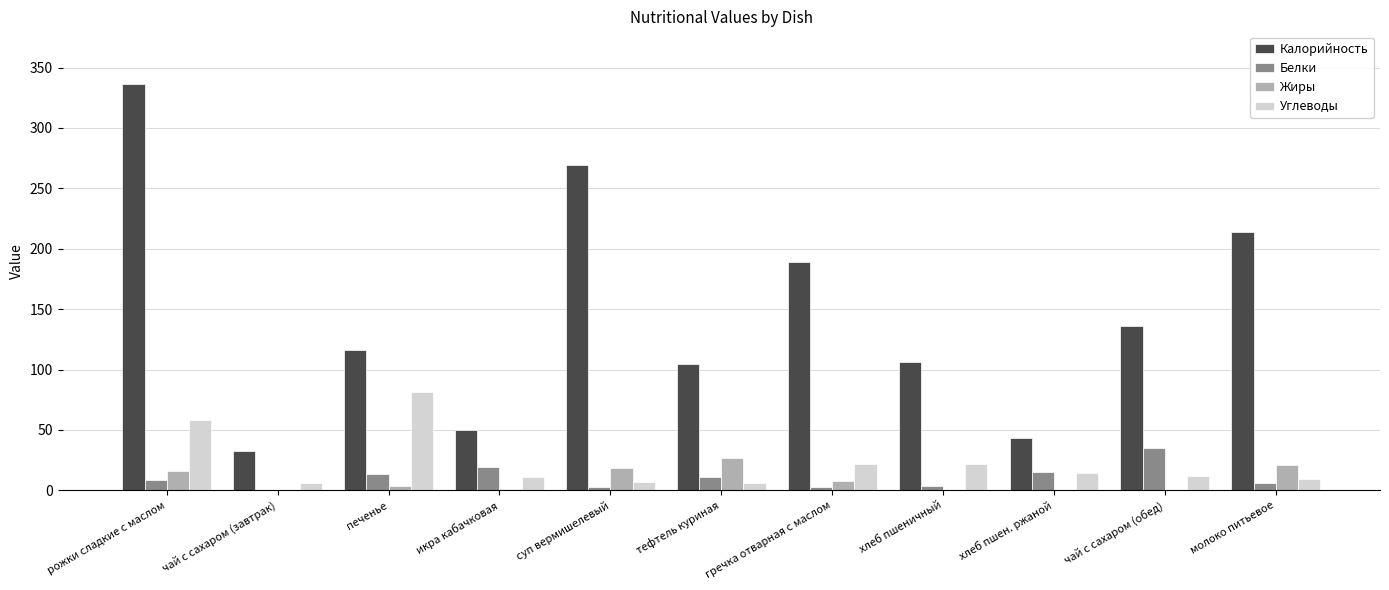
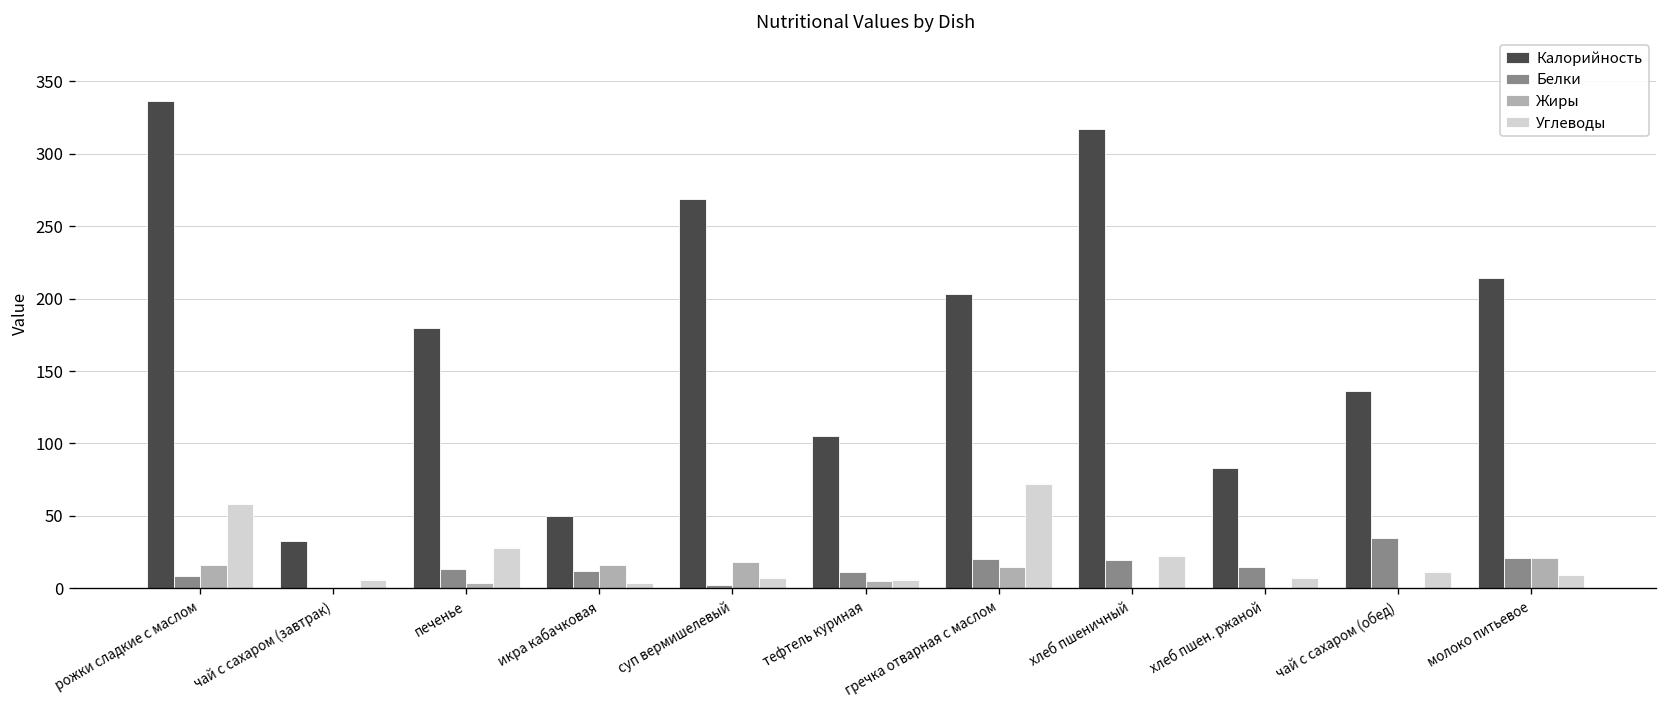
  {
    "Калорийность": {
      "рожки сладкие с маслом": 336,
      "чай с сахаром (завтрак)": 33,
-     "печенье": 116,
+     "печенье": 180,
      "икра кабачковая": 50,
      "суп вермишелевый": 269,
      "тефтель куриная": 105,
-     "гречка отварная с маслом": 189,
-     "хлеб пшеничный": 106,
-     "хлеб пшен. ржаной": 43,
+     "гречка отварная с маслом": 203,
+     "хлеб пшеничный": 317,
+     "хлеб пшен. ржаной": 83,
      "чай с сахаром (обед)": 136,
      "молоко питьевое": 214
    },
    "Белки": {
      "рожки сладкие с маслом": 9,
      "чай с сахаром (завтрак)": 0,
      "печенье": 14,
-     "икра кабачковая": 19,
+     "икра кабачковая": 12,
      "суп вермишелевый": 2,
      "тефтель куриная": 11,
-     "гречка отварная с маслом": 3,
-     "хлеб пшеничный": 3,
+     "гречка отварная с маслом": 20,
+     "хлеб пшеничный": 20,
      "хлеб пшен. ржаной": 15,
      "чай с сахаром (обед)": 35,
-     "молоко питьевое": 6
+     "молоко питьевое": 21
    },
    "Жиры": {
      "рожки сладкие с маслом": 16,
      "чай с сахаром (завтрак)": 0,
      "печенье": 4,
-     "икра кабачковая": 1,
+     "икра кабачковая": 16,
      "суп вермишелевый": 19,
-     "тефтель куриная": 27,
-     "гречка отварная с маслом": 8,
+     "тефтель куриная": 5,
+     "гречка отварная с маслом": 15,
      "хлеб пшен. ржаной": 0,
      "чай с сахаром (обед)": 0,
      "молоко питьевое": 21
    },
    "Углеводы": {
      "рожки сладкие с маслом": 58,
      "чай с сахаром (завтрак)": 6,
-     "печенье": 81,
-     "икра кабачковая": 11,
+     "печенье": 28,
+     "икра кабачковая": 4,
      "суп вермишелевый": 7,
      "тефтель куриная": 6,
-     "гречка отварная с маслом": 22,
+     "гречка отварная с маслом": 72,
      "хлеб пшеничный": 22,
-     "хлеб пшен. ржаной": 14,
+     "хлеб пшен. ржаной": 7,
      "чай с сахаром (обед)": 12,
      "молоко питьевое": 9
    }
  }
